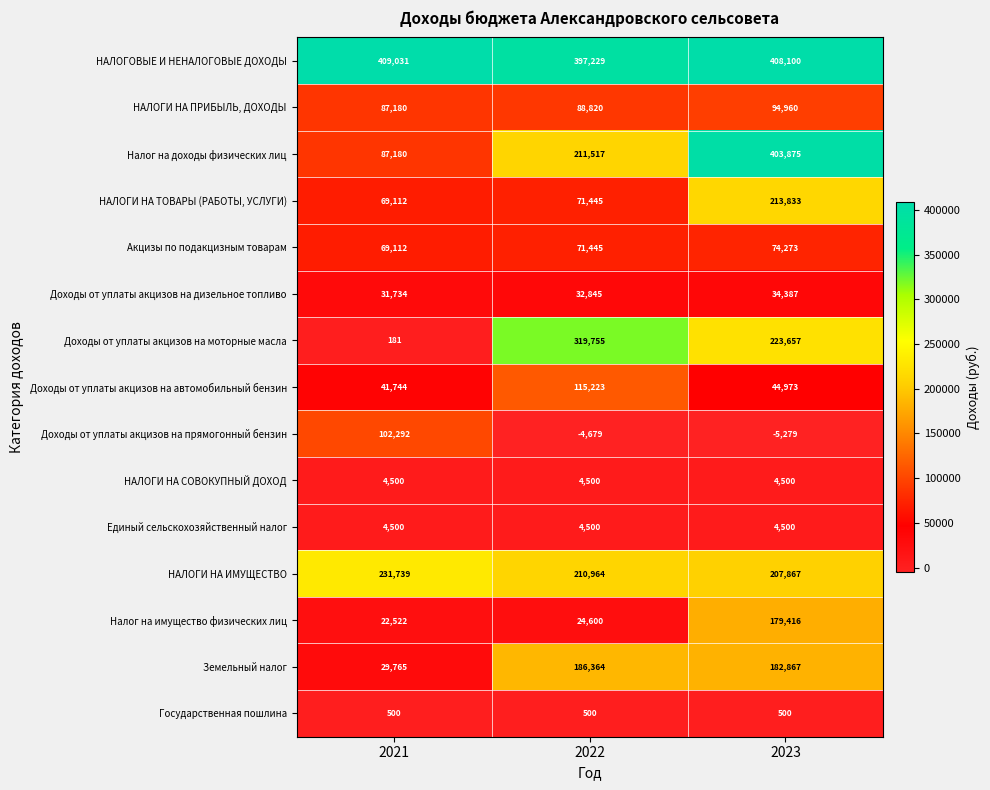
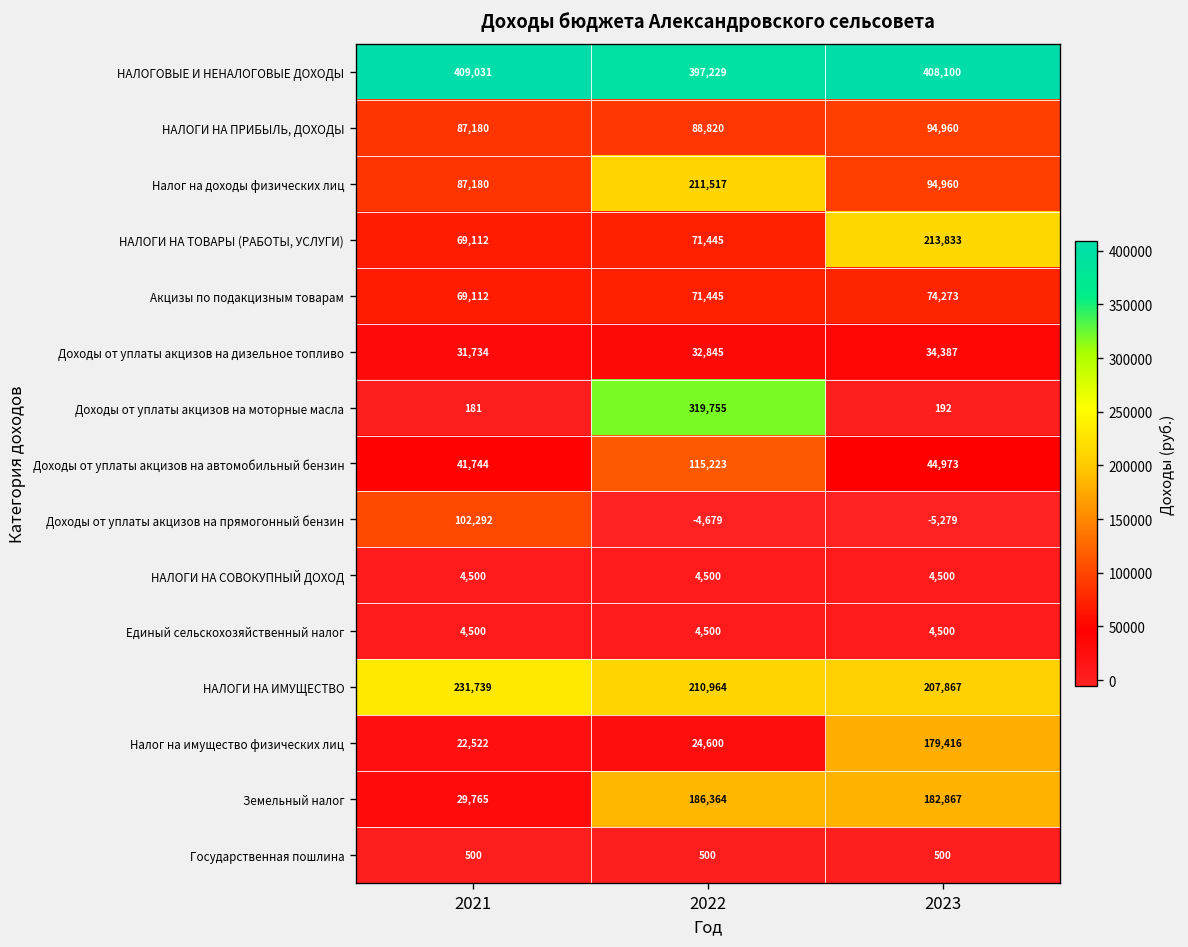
  {
    "НАЛОГОВЫЕ И НЕНАЛОГОВЫЕ ДОХОДЫ": {
      "2021": "409,031",
      "2022": "397,229",
      "2023": "408,100"
    },
    "НАЛОГИ НА ПРИБЫЛЬ, ДОХОДЫ": {
      "2021": "87,180",
      "2022": "88,820",
      "2023": "94,960"
    },
    "Налог на доходы физических лиц": {
      "2021": "87,180",
      "2022": "211,517",
-     "2023": "403,875"
+     "2023": "94,960"
    },
    "НАЛОГИ НА ТОВАРЫ (РАБОТЫ, УСЛУГИ)": {
      "2021": "69,112",
      "2022": "71,445",
      "2023": "213,833"
    },
    "Акцизы по подакцизным товарам": {
      "2021": "69,112",
      "2022": "71,445",
      "2023": "74,273"
    },
    "Доходы от уплаты акцизов на дизельное топливо": {
      "2021": "31,734",
      "2022": "32,845",
      "2023": "34,387"
    },
    "Доходы от уплаты акцизов на моторные масла": {
      "2021": "181",
      "2022": "319,755",
-     "2023": "223,657"
+     "2023": "192"
    },
    "Доходы от уплаты акцизов на автомобильный бензин": {
      "2021": "41,744",
      "2022": "115,223",
      "2023": "44,973"
    },
    "Доходы от уплаты акцизов на прямогонный бензин": {
      "2021": "102,292",
      "2022": "-4,679",
      "2023": "-5,279"
    },
    "НАЛОГИ НА СОВОКУПНЫЙ ДОХОД": {
      "2021": "4,500",
      "2022": "4,500",
      "2023": "4,500"
    },
    "Единый сельскохозяйственный налог": {
      "2021": "4,500",
      "2022": "4,500",
      "2023": "4,500"
    },
    "НАЛОГИ НА ИМУЩЕСТВО": {
      "2021": "231,739",
      "2022": "210,964",
      "2023": "207,867"
    },
    "Налог на имущество физических лиц": {
      "2021": "22,522",
      "2022": "24,600",
      "2023": "179,416"
    },
    "Земельный налог": {
      "2021": "29,765",
      "2022": "186,364",
      "2023": "182,867"
    },
    "Государственная пошлина": {
      "2021": "500",
      "2022": "500",
      "2023": "500"
    }
  }
